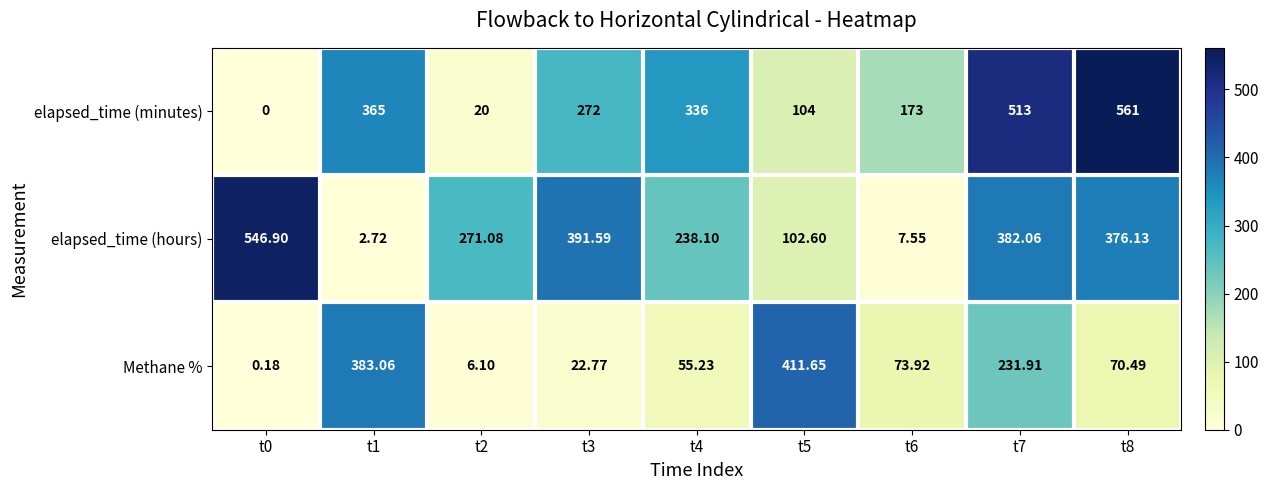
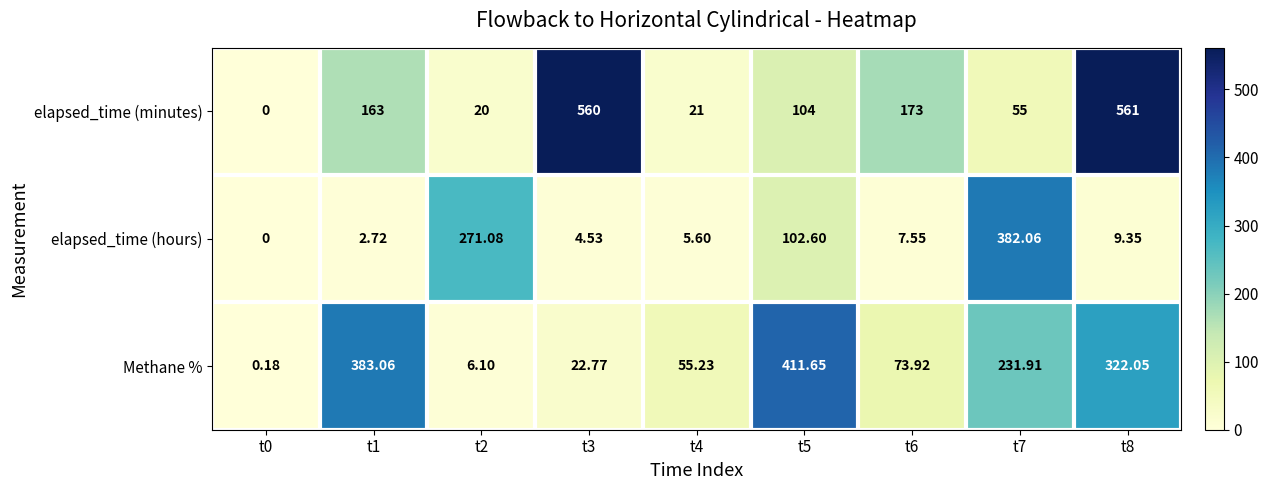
  {
    "elapsed_time (minutes)": {
      "t0": 0,
-     "t1": 365,
+     "t1": 163,
      "t2": 20,
-     "t3": 272,
-     "t4": 336,
+     "t3": 560,
+     "t4": 21,
      "t5": 104,
      "t6": 173,
-     "t7": 513,
+     "t7": 55,
      "t8": 561
    },
    "elapsed_time (hours)": {
-     "t0": 546.90,
+     "t0": 0,
      "t1": 2.72,
      "t2": 271.08,
-     "t3": 391.59,
-     "t4": 238.10,
+     "t3": 4.53,
+     "t4": 5.60,
      "t5": 102.60,
      "t6": 7.55,
      "t7": 382.06,
-     "t8": 376.13
+     "t8": 9.35
    },
    "Methane %": {
      "t0": 0.18,
      "t1": 383.06,
      "t2": 6.10,
      "t3": 22.77,
      "t4": 55.23,
      "t5": 411.65,
      "t6": 73.92,
      "t7": 231.91,
-     "t8": 70.49
+     "t8": 322.05
    }
  }
